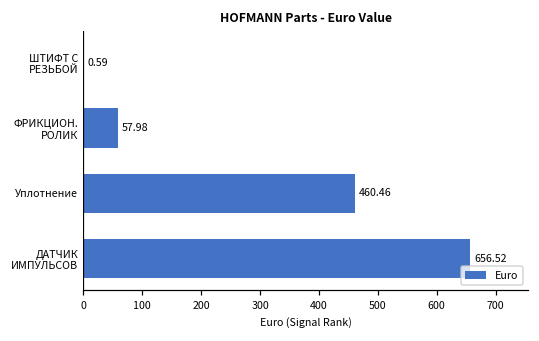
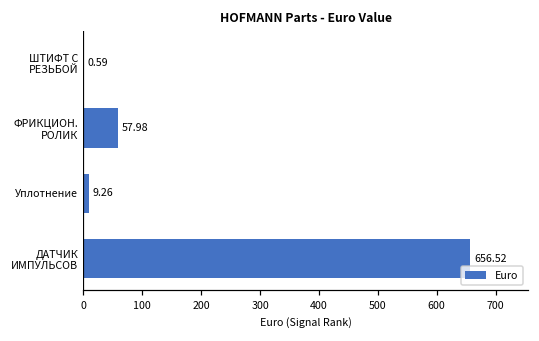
  {
    "ШТИФТ С РЕЗЬБОЙ": 0.59,
    "ФРИКЦИОН. РОЛИК": 57.98,
-   "Уплотнение": 460.46,
+   "Уплотнение": 9.26,
    "ДАТЧИК ИМПУЛЬСОВ": 656.52
  }
